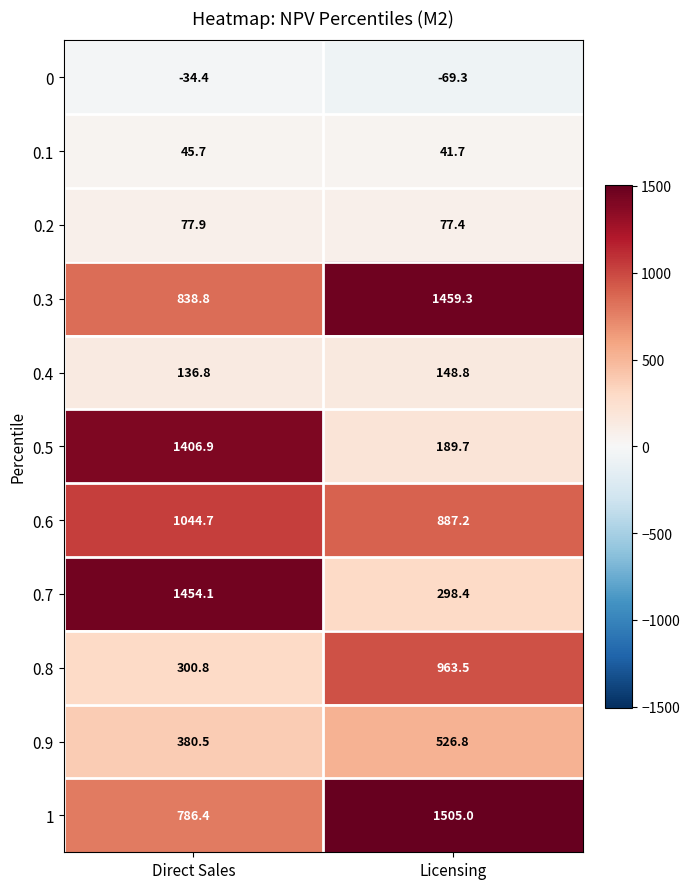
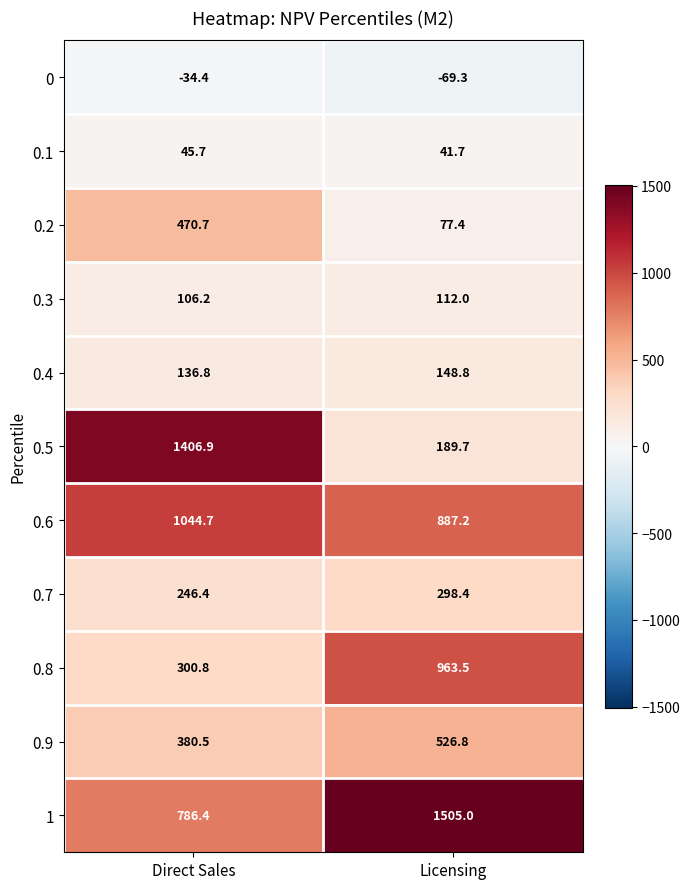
  {
    "0": {
      "Direct Sales": -34.4,
      "Licensing": -69.3
    },
    "0.1": {
      "Direct Sales": 45.7,
      "Licensing": 41.7
    },
    "0.2": {
-     "Direct Sales": 77.9,
+     "Direct Sales": 470.7,
      "Licensing": 77.4
    },
    "0.3": {
-     "Direct Sales": 838.8,
-     "Licensing": 1459.3
+     "Direct Sales": 106.2,
+     "Licensing": 112.0
    },
    "0.4": {
      "Direct Sales": 136.8,
      "Licensing": 148.8
    },
    "0.5": {
      "Direct Sales": 1406.9,
      "Licensing": 189.7
    },
    "0.6": {
      "Direct Sales": 1044.7,
      "Licensing": 887.2
    },
    "0.7": {
-     "Direct Sales": 1454.1,
+     "Direct Sales": 246.4,
      "Licensing": 298.4
    },
    "0.8": {
      "Direct Sales": 300.8,
      "Licensing": 963.5
    },
    "0.9": {
      "Direct Sales": 380.5,
      "Licensing": 526.8
    },
    "1": {
      "Direct Sales": 786.4,
      "Licensing": 1505.0
    }
  }
